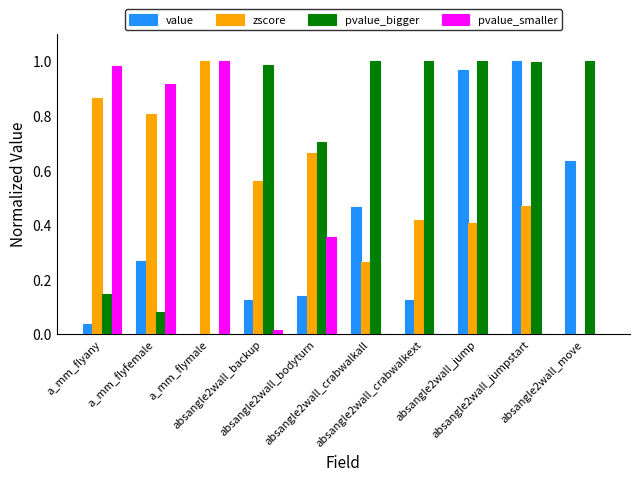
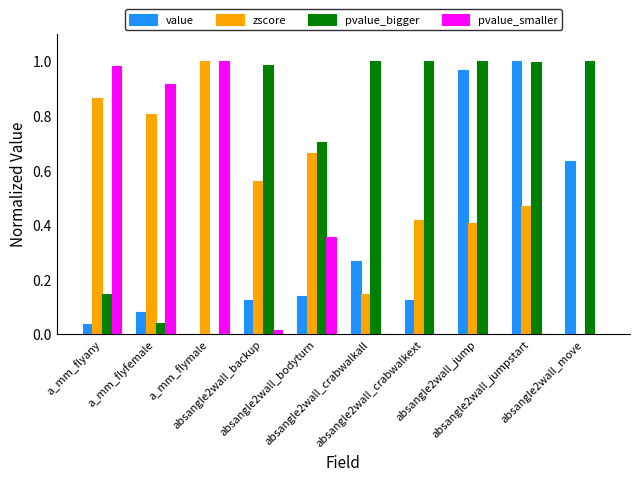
  {
    "value": {
      "a_mm_flyany": 0.04,
-     "a_mm_flyfemale": 0.27,
+     "a_mm_flyfemale": 0.08,
      "a_mm_flymale": 0.00,
      "absangle2wall_backup": 0.13,
      "absangle2wall_bodyturn": 0.14,
-     "absangle2wall_crabwalkall": 0.47,
+     "absangle2wall_crabwalkall": 0.27,
      "absangle2wall_crabwalkext": 0.12,
      "absangle2wall_jump": 0.97,
      "absangle2wall_jumpstart": 1.00,
      "absangle2wall_move": 0.63
    },
    "zscore": {
      "a_mm_flyany": 0.87,
      "a_mm_flyfemale": 0.81,
      "a_mm_flymale": 1.00,
      "absangle2wall_backup": 0.56,
      "absangle2wall_bodyturn": 0.66,
-     "absangle2wall_crabwalkall": 0.26,
+     "absangle2wall_crabwalkall": 0.15,
      "absangle2wall_crabwalkext": 0.42,
      "absangle2wall_jump": 0.41,
      "absangle2wall_jumpstart": 0.47,
      "absangle2wall_move": 0.00
    },
    "pvalue_bigger": {
      "a_mm_flyany": 0.15,
-     "a_mm_flyfemale": 0.08,
+     "a_mm_flyfemale": 0.04,
      "a_mm_flymale": 0.00,
      "absangle2wall_backup": 0.98,
      "absangle2wall_bodyturn": 0.70,
      "absangle2wall_crabwalkall": 1.00,
      "absangle2wall_crabwalkext": 1.00,
      "absangle2wall_jump": 1.00,
      "absangle2wall_jumpstart": 1.00,
      "absangle2wall_move": 1.00
    },
    "pvalue_smaller": {
      "a_mm_flyany": 0.98,
      "a_mm_flyfemale": 0.92,
      "a_mm_flymale": 1.00,
      "absangle2wall_backup": 0.02,
      "absangle2wall_bodyturn": 0.36,
      "absangle2wall_crabwalkall": 0.00,
      "absangle2wall_move": 0.00
    }
  }
